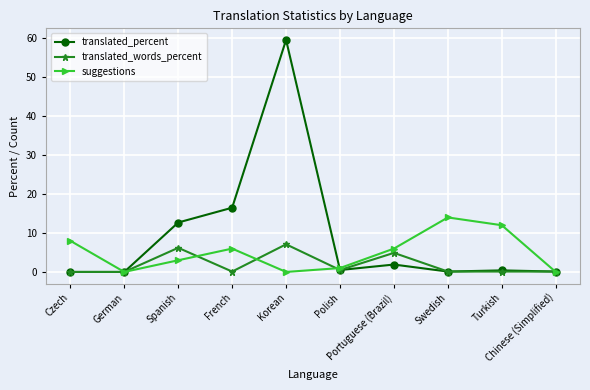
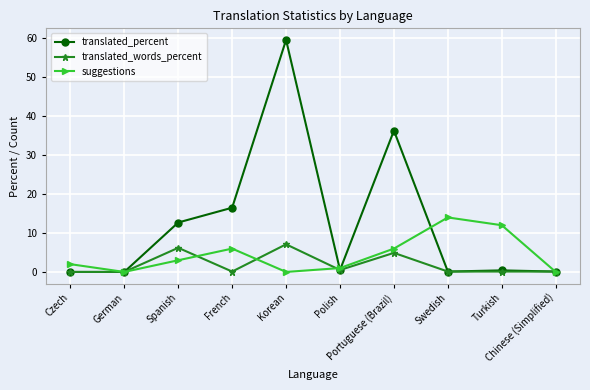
  {
    "translated_percent": {
      "Spanish": 13,
      "French": 17,
      "Korean": 60,
-     "Portuguese (Brazil)": 2
+     "Portuguese (Brazil)": 36
    },
    "translated_words_percent": {
      "Spanish": 6,
      "French": 0,
      "Korean": 7,
      "Portuguese (Brazil)": 5
    },
    "suggestions": {
-     "Czech": 8,
+     "Czech": 2,
      "Spanish": 3,
      "French": 6,
      "Korean": 0,
      "Portuguese (Brazil)": 6,
      "Swedish": 14,
      "Turkish": 12
    }
  }
